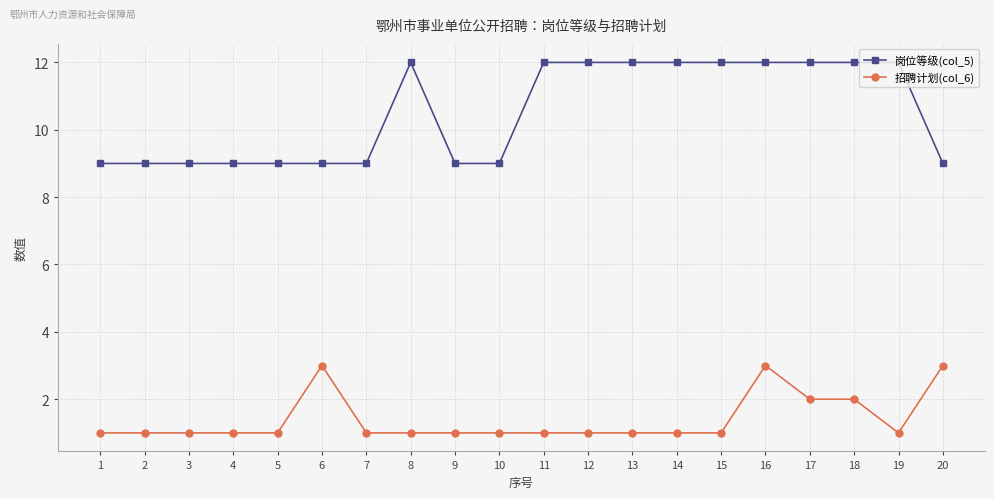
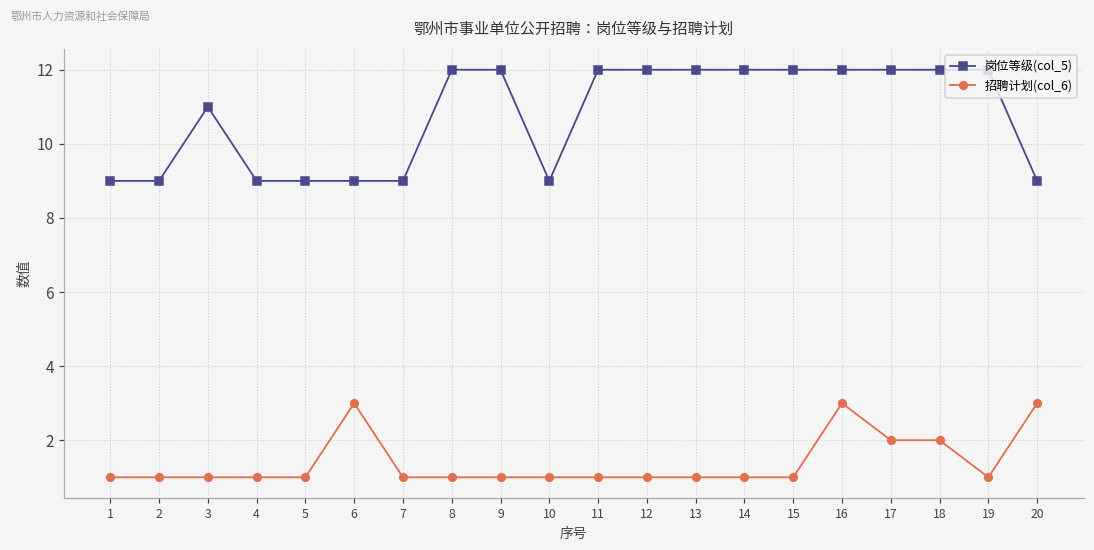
  {
    "岗位等级(col_5)": {
      "1": 9,
      "2": 9,
-     "3": 9,
+     "3": 11,
      "4": 9,
      "5": 9,
      "6": 9,
      "7": 9,
      "8": 12,
-     "9": 9,
+     "9": 12,
      "10": 9,
      "11": 12,
      "12": 12,
      "13": 12,
      "14": 12,
      "15": 12,
      "16": 12,
      "17": 12,
      "18": 12,
      "20": 9
    },
    "招聘计划(col_6)": {
      "1": 1,
      "2": 1,
      "3": 1,
      "4": 1,
      "5": 1,
      "6": 3,
      "7": 1,
      "8": 1,
      "9": 1,
      "10": 1,
      "11": 1,
      "12": 1,
      "13": 1,
      "14": 1,
      "15": 1,
      "16": 3,
      "17": 2,
      "18": 2,
      "19": 1,
      "20": 3
    }
  }
